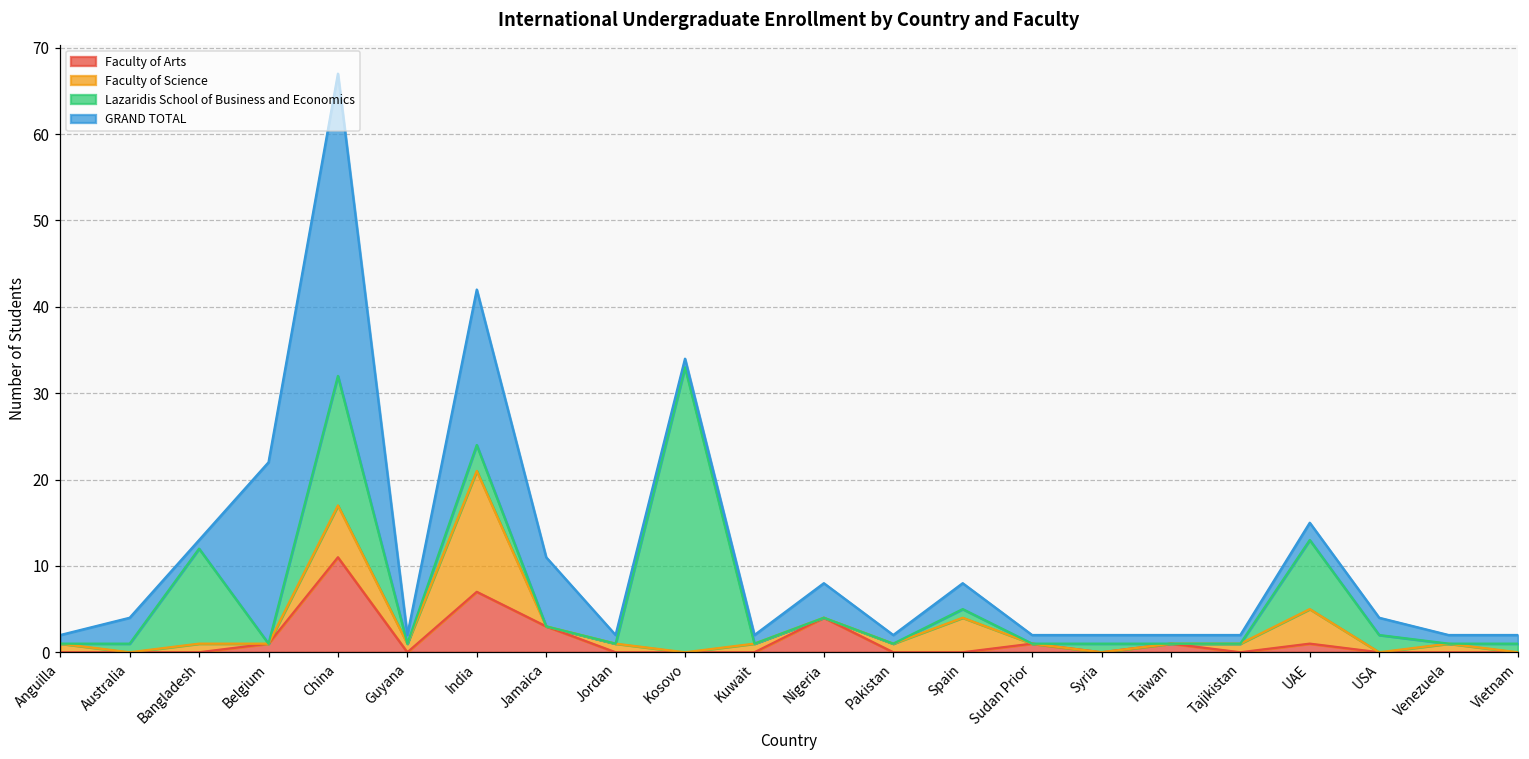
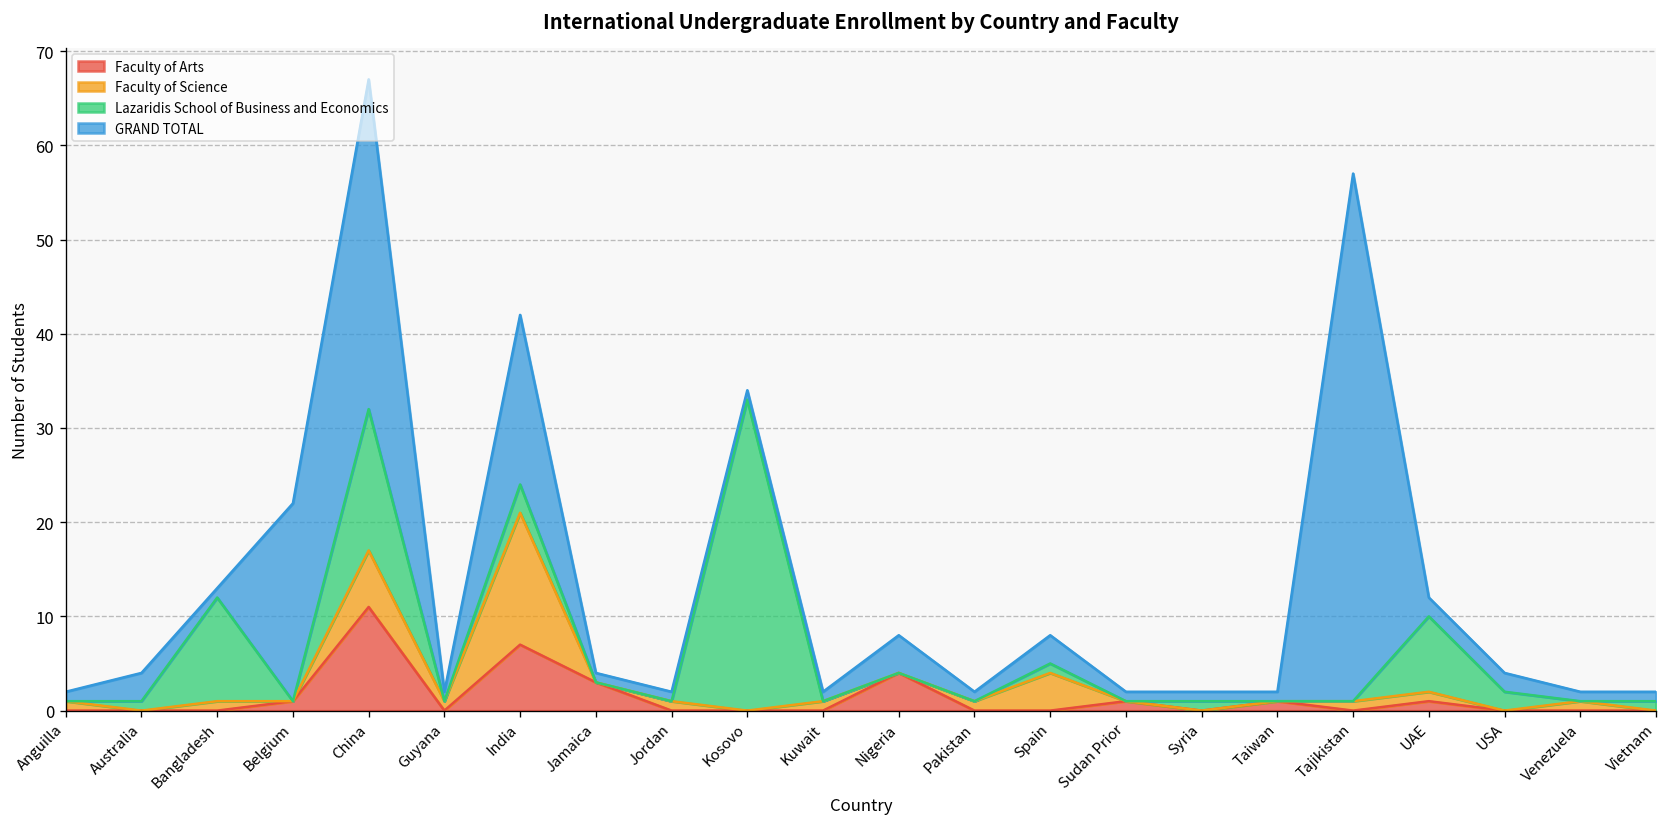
  {
    "Faculty of Arts": {
      "Anguilla": 0,
      "Bangladesh": 0,
      "China": 11,
      "Guyana": 0,
      "India": 7,
      "Jordan": 0,
      "Kuwait": 0,
      "Pakistan": 0,
      "Spain": 0,
      "Tajikistan": 0,
      "UAE": 1,
      "Venezuela": 0
    },
    "Faculty of Science": {
      "Bangladesh": 1,
      "China": 6,
      "India": 14,
      "Spain": 4,
-     "UAE": 4
+     "UAE": 1
    },
    "Lazaridis School of Business and Economics": {
      "Australia": 1,
      "Bangladesh": 11,
      "China": 15,
      "India": 3,
      "Kosovo": 33,
      "Spain": 1,
      "Syria": 1,
      "UAE": 8,
      "USA": 2,
      "Vietnam": 1
    },
    "GRAND TOTAL": {
      "Anguilla": 1,
      "Australia": 3,
      "Bangladesh": 1,
      "Belgium": 21,
      "Guyana": 1,
      "India": 18,
-     "Jamaica": 8,
+     "Jamaica": 1,
      "Jordan": 1,
      "Kosovo": 1,
      "Kuwait": 1,
      "Nigeria": 4,
      "Pakistan": 1,
      "Spain": 3,
      "Sudan Prior": 1,
      "Syria": 1,
      "Taiwan": 1,
-     "Tajikistan": 1,
+     "Tajikistan": 56,
      "UAE": 2,
      "USA": 2,
      "Venezuela": 1,
      "Vietnam": 1
    }
  }
